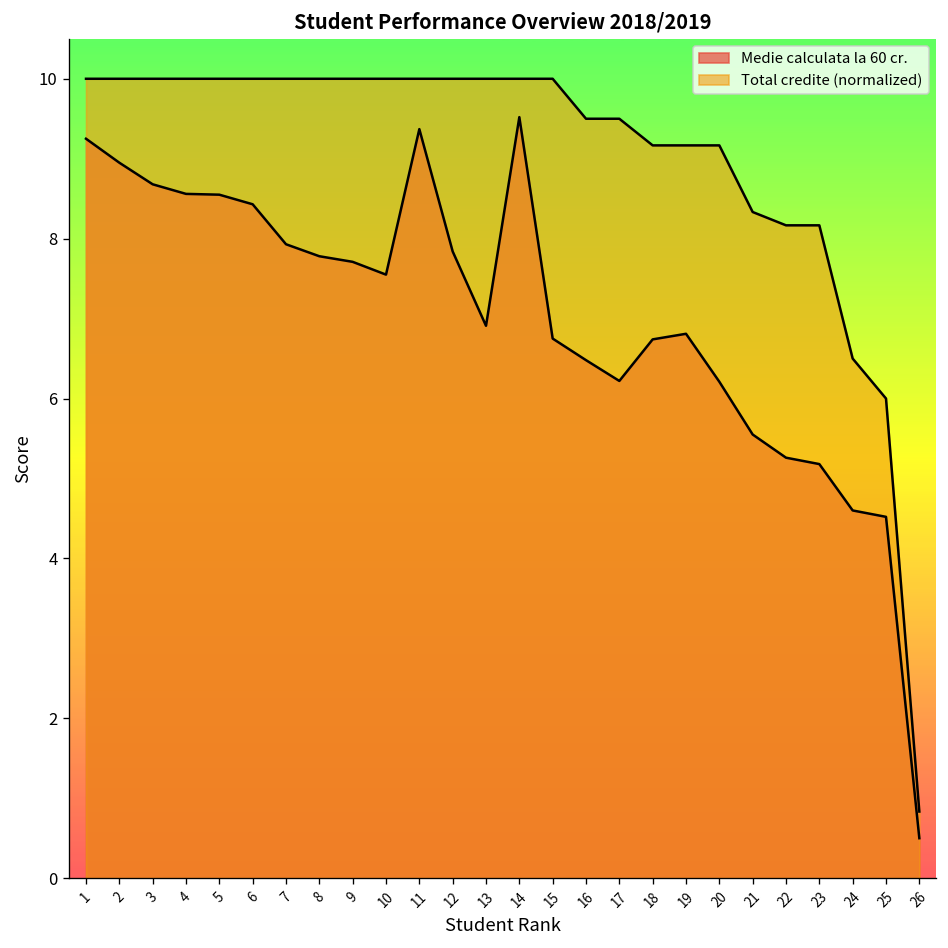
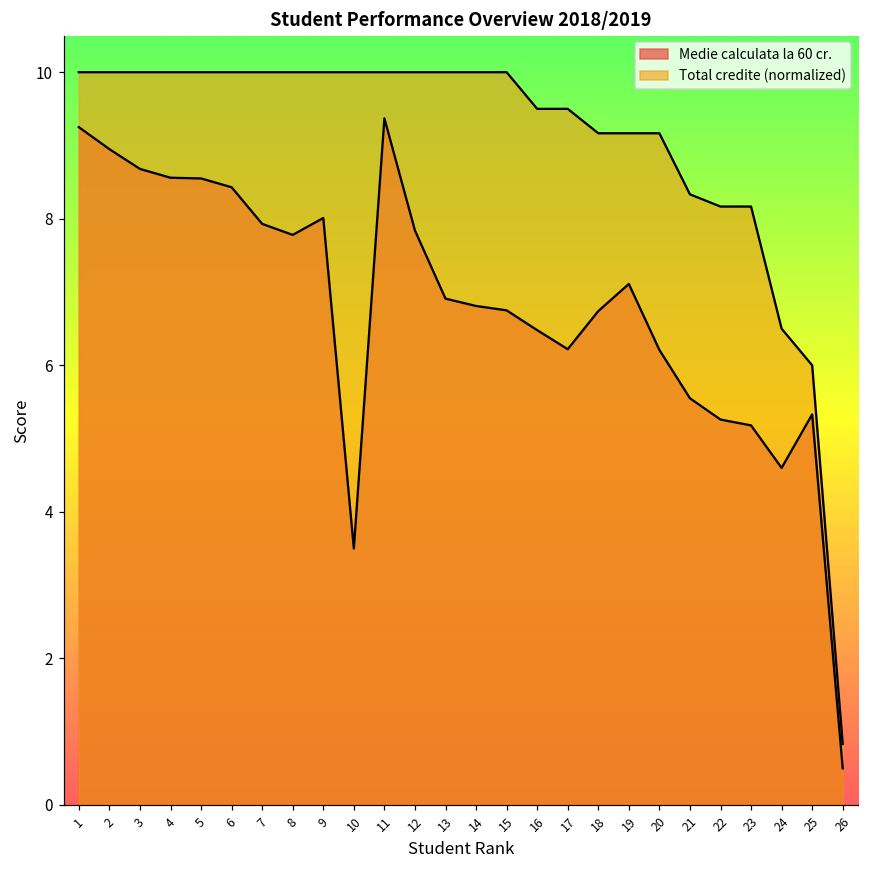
  {
    "Medie calculata la 60 cr.": {
      "1": 9.3,
      "2": 9.0,
      "3": 8.7,
      "4": 8.6,
      "5": 8.6,
      "6": 8.4,
      "7": 7.9,
      "8": 7.8,
-     "9": 7.7,
-     "10": 7.6,
+     "9": 8.0,
+     "10": 3.5,
      "11": 9.4,
      "12": 7.8,
      "13": 6.9,
-     "14": 9.5,
+     "14": 6.8,
      "15": 6.8,
      "16": 6.5,
      "17": 6.2,
      "18": 6.7,
-     "19": 6.8,
+     "19": 7.1,
      "20": 6.2,
      "21": 5.6,
      "22": 5.3,
      "23": 5.2,
      "24": 4.6,
-     "25": 4.5,
+     "25": 5.3,
      "26": 0.5
    },
    "Total credite (normalized)": {
      "1": 10.0,
      "2": 10.0,
      "3": 10.0,
      "4": 10.0,
      "5": 10.0,
      "6": 10.0,
      "7": 10.0,
      "8": 10.0,
      "9": 10.0,
      "10": 10.0,
      "11": 10.0,
      "12": 10.0,
      "13": 10.0,
      "14": 10.0,
      "15": 10.0,
      "16": 9.5,
      "17": 9.5,
      "18": 9.2,
      "19": 9.2,
      "20": 9.2,
      "21": 8.3,
      "22": 8.2,
      "23": 8.2,
      "24": 6.5,
      "25": 6.0,
      "26": 0.8
    }
  }
